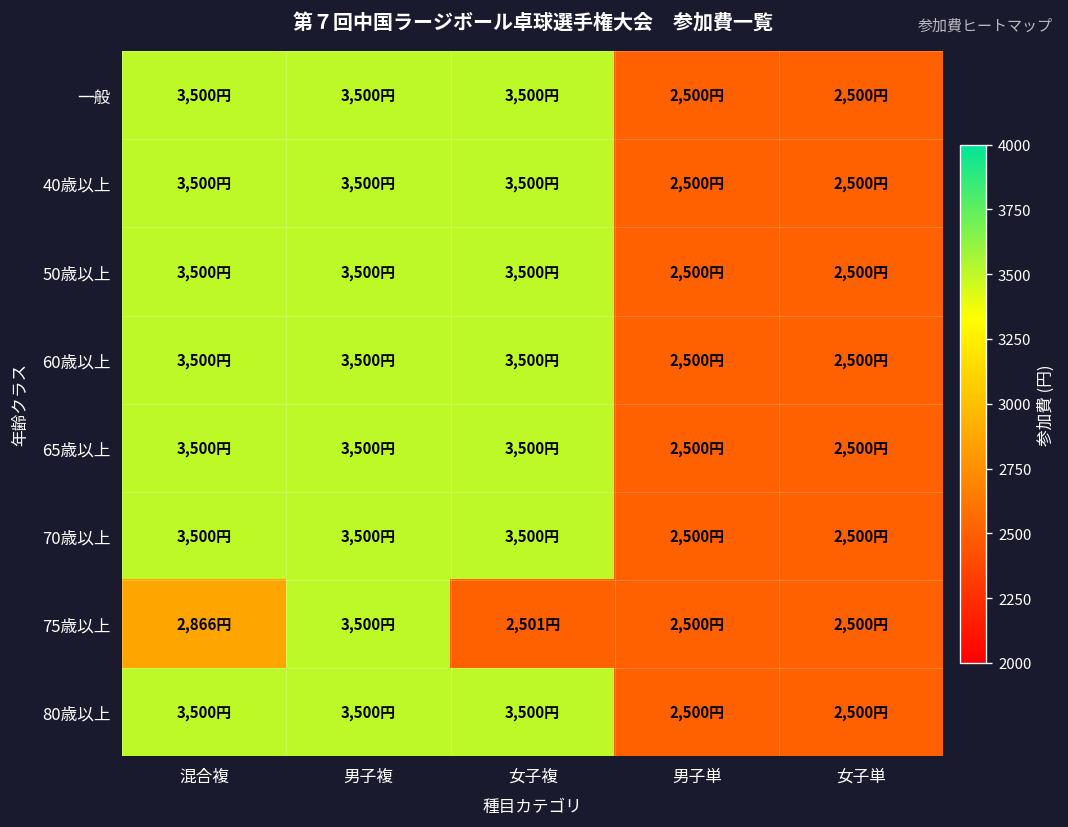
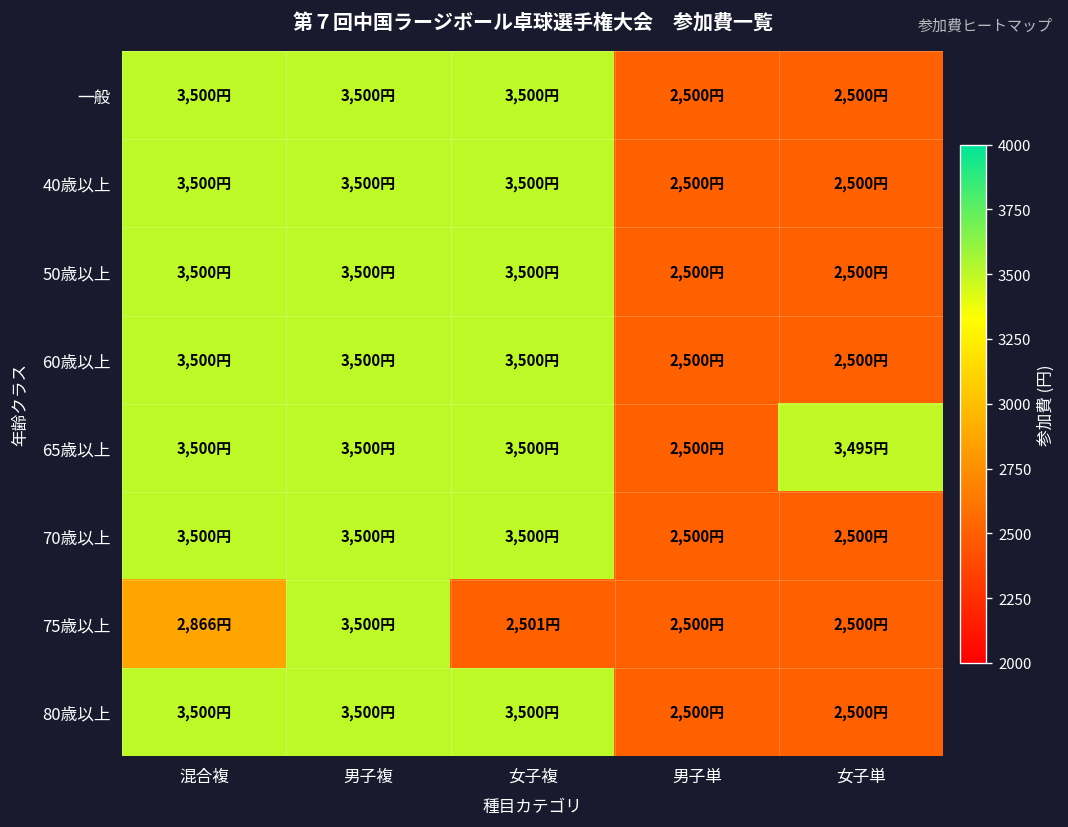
  {
    "一般": {
      "混合複": "3,500円",
      "男子複": "3,500円",
      "女子複": "3,500円",
      "男子単": "2,500円",
      "女子単": "2,500円"
    },
    "40歳以上": {
      "混合複": "3,500円",
      "男子複": "3,500円",
      "女子複": "3,500円",
      "男子単": "2,500円",
      "女子単": "2,500円"
    },
    "50歳以上": {
      "混合複": "3,500円",
      "男子複": "3,500円",
      "女子複": "3,500円",
      "男子単": "2,500円",
      "女子単": "2,500円"
    },
    "60歳以上": {
      "混合複": "3,500円",
      "男子複": "3,500円",
      "女子複": "3,500円",
      "男子単": "2,500円",
      "女子単": "2,500円"
    },
    "65歳以上": {
      "混合複": "3,500円",
      "男子複": "3,500円",
      "女子複": "3,500円",
      "男子単": "2,500円",
-     "女子単": "2,500円"
+     "女子単": "3,495円"
    },
    "70歳以上": {
      "混合複": "3,500円",
      "男子複": "3,500円",
      "女子複": "3,500円",
      "男子単": "2,500円",
      "女子単": "2,500円"
    },
    "75歳以上": {
      "混合複": "2,866円",
      "男子複": "3,500円",
      "女子複": "2,501円",
      "男子単": "2,500円",
      "女子単": "2,500円"
    },
    "80歳以上": {
      "混合複": "3,500円",
      "男子複": "3,500円",
      "女子複": "3,500円",
      "男子単": "2,500円",
      "女子単": "2,500円"
    }
  }
